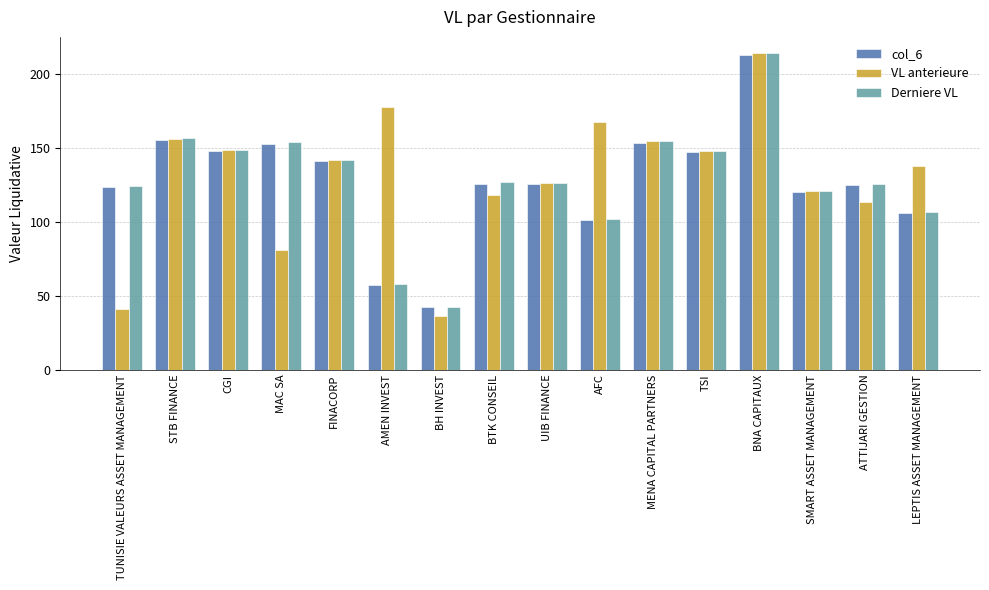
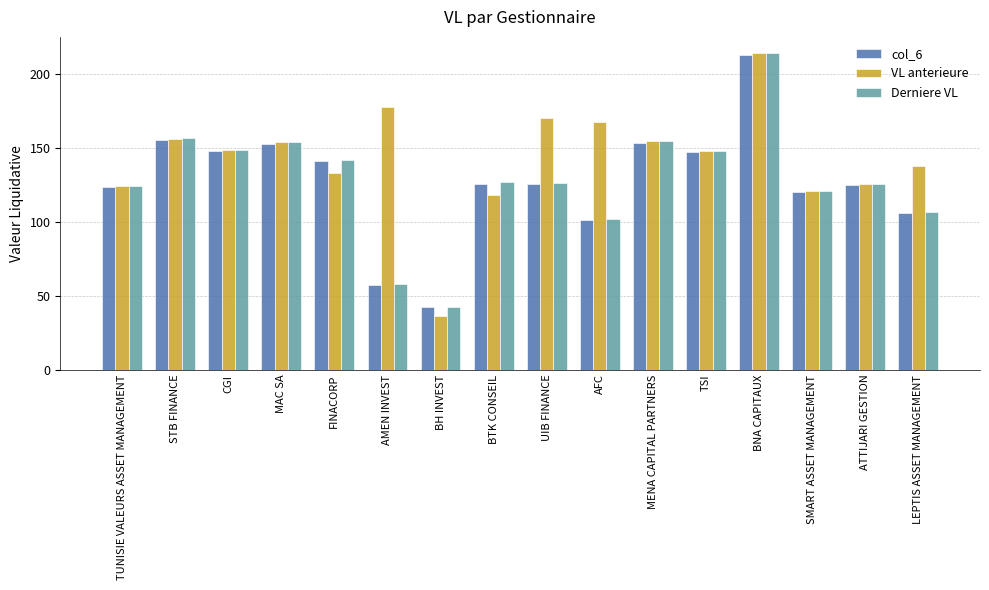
  {
    "VL anterieure": {
-     "TUNISIE VALEURS ASSET MANAGEMENT": 41,
+     "TUNISIE VALEURS ASSET MANAGEMENT": 125,
      "STB FINANCE": 156,
      "CGI": 149,
-     "MAC SA": 81,
-     "FINACORP": 142,
+     "MAC SA": 154,
+     "FINACORP": 133,
      "AMEN INVEST": 178,
      "BH INVEST": 36,
      "BTK CONSEIL": 118,
-     "UIB FINANCE": 126,
+     "UIB FINANCE": 170,
      "AFC": 167,
      "MENA CAPITAL PARTNERS": 155,
      "TSI": 148,
      "BNA CAPITAUX": 215,
      "SMART ASSET MANAGEMENT": 121,
-     "ATTIJARI GESTION": 114,
+     "ATTIJARI GESTION": 126,
      "LEPTIS ASSET MANAGEMENT": 138
    }
  }
